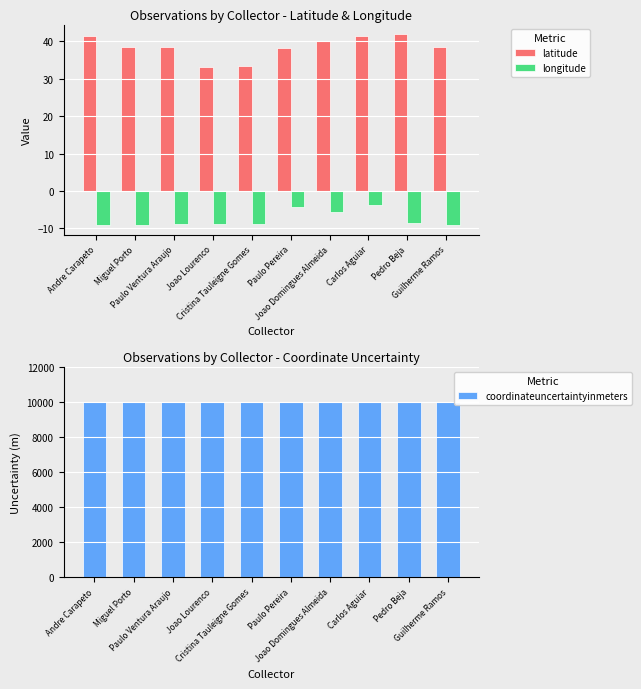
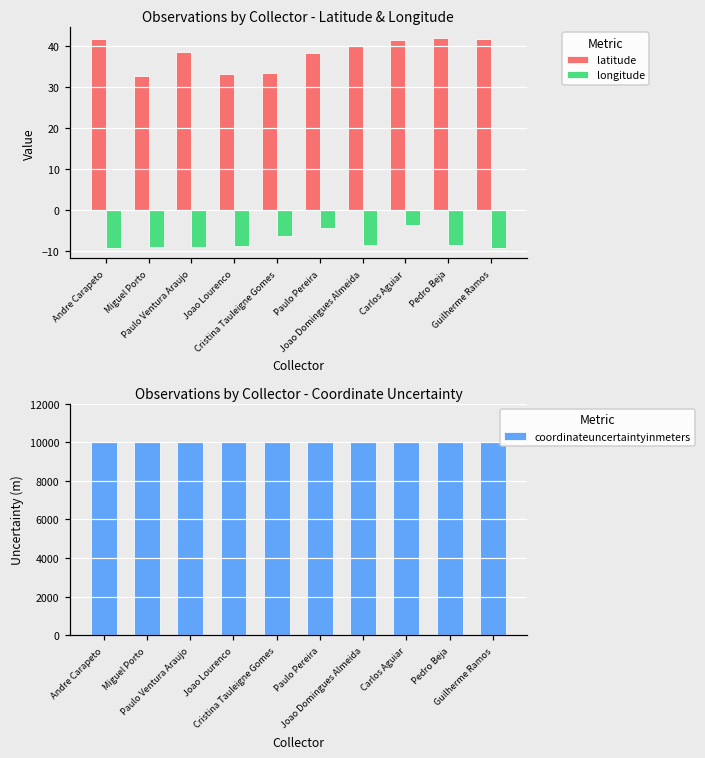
  {
    "Observations by Collector - Latitude & Longitude": {
      "latitude": {
        "Andre Carapeto": 42,
-       "Miguel Porto": 39,
+       "Miguel Porto": 33,
        "Paulo Ventura Araujo": 38,
        "Joao Lourenco": 33,
        "Cristina Tauleigne Gomes": 33,
        "Paulo Pereira": 38,
        "Joao Domingues Almeida": 40,
        "Carlos Aguiar": 41,
        "Pedro Beja": 42,
-       "Guilherme Ramos": 39
+       "Guilherme Ramos": 42
      },
      "longitude": {
        "Andre Carapeto": -9,
        "Miguel Porto": -9,
        "Paulo Ventura Araujo": -9,
        "Joao Lourenco": -9,
-       "Cristina Tauleigne Gomes": -9,
+       "Cristina Tauleigne Gomes": -6,
        "Paulo Pereira": -4,
-       "Joao Domingues Almeida": -6,
+       "Joao Domingues Almeida": -8,
        "Carlos Aguiar": -4,
        "Pedro Beja": -9,
        "Guilherme Ramos": -9
      }
    },
    "Observations by Collector - Coordinate Uncertainty": {
      "Andre Carapeto": 10000,
      "Miguel Porto": 10000,
      "Paulo Ventura Araujo": 10000,
      "Joao Lourenco": 10000,
      "Cristina Tauleigne Gomes": 10000,
      "Paulo Pereira": 10000,
      "Joao Domingues Almeida": 10000,
      "Carlos Aguiar": 10000,
      "Pedro Beja": 10000,
      "Guilherme Ramos": 10000
    }
  }
